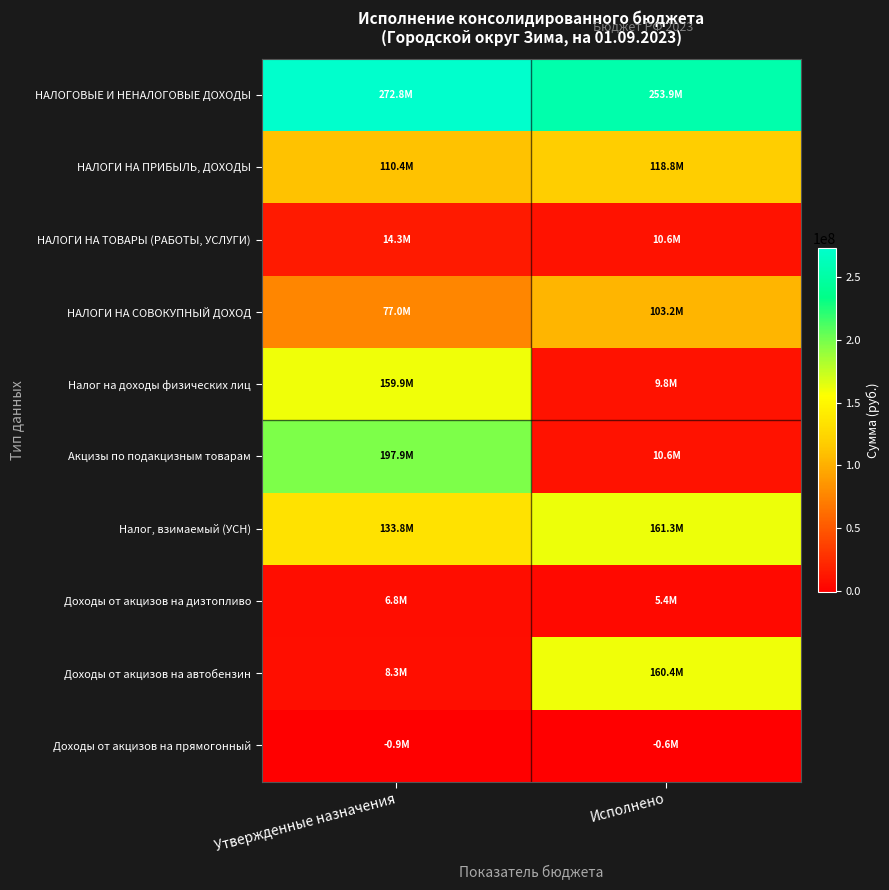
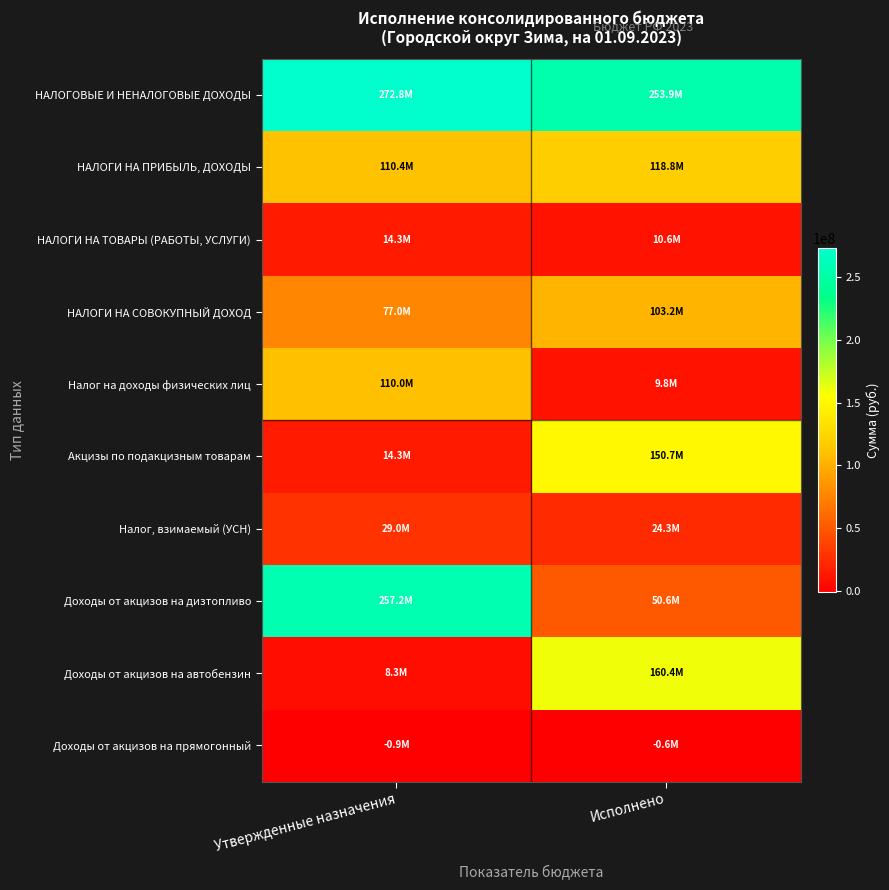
  {
    "НАЛОГОВЫЕ И НЕНАЛОГОВЫЕ ДОХОДЫ": {
      "Утвержденные назначения": "272.8M",
      "Исполнено": "253.9M"
    },
    "НАЛОГИ НА ПРИБЫЛЬ, ДОХОДЫ": {
      "Утвержденные назначения": "110.4M",
      "Исполнено": "118.8M"
    },
    "НАЛОГИ НА ТОВАРЫ (РАБОТЫ, УСЛУГИ)": {
      "Утвержденные назначения": "14.3M",
      "Исполнено": "10.6M"
    },
    "НАЛОГИ НА СОВОКУПНЫЙ ДОХОД": {
      "Утвержденные назначения": "77.0M",
      "Исполнено": "103.2M"
    },
    "Налог на доходы физических лиц": {
-     "Утвержденные назначения": "159.9M",
+     "Утвержденные назначения": "110.0M",
      "Исполнено": "9.8M"
    },
    "Акцизы по подакцизным товарам": {
-     "Утвержденные назначения": "197.9M",
-     "Исполнено": "10.6M"
+     "Утвержденные назначения": "14.3M",
+     "Исполнено": "150.7M"
    },
    "Налог, взимаемый (УСН)": {
-     "Утвержденные назначения": "133.8M",
-     "Исполнено": "161.3M"
+     "Утвержденные назначения": "29.0M",
+     "Исполнено": "24.3M"
    },
    "Доходы от акцизов на дизтопливо": {
-     "Утвержденные назначения": "6.8M",
-     "Исполнено": "5.4M"
+     "Утвержденные назначения": "257.2M",
+     "Исполнено": "50.6M"
    },
    "Доходы от акцизов на автобензин": {
      "Утвержденные назначения": "8.3M",
      "Исполнено": "160.4M"
    },
    "Доходы от акцизов на прямогонный": {
      "Утвержденные назначения": "-0.9M",
      "Исполнено": "-0.6M"
    }
  }
